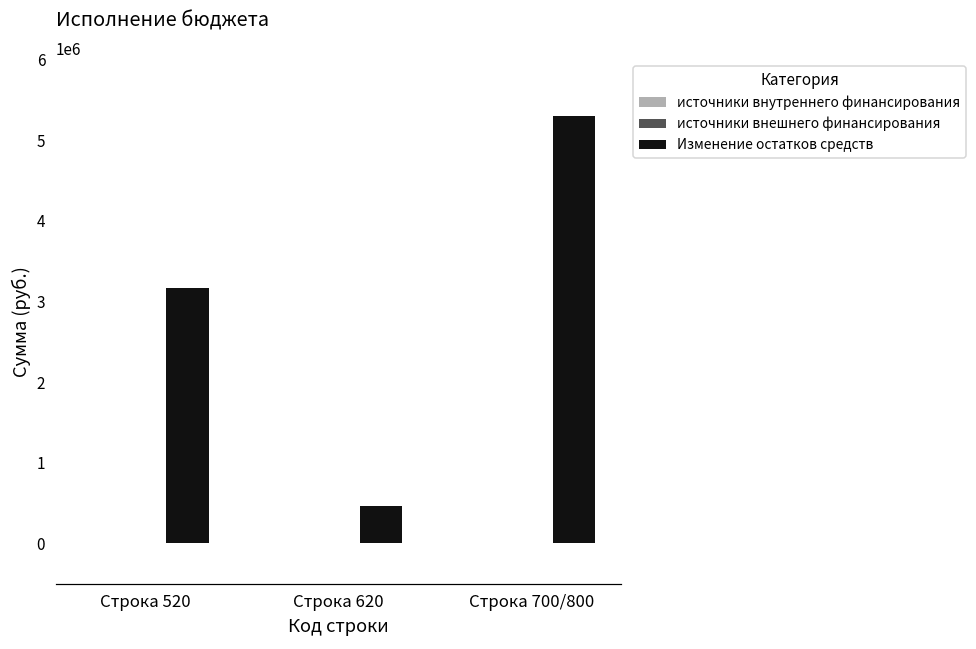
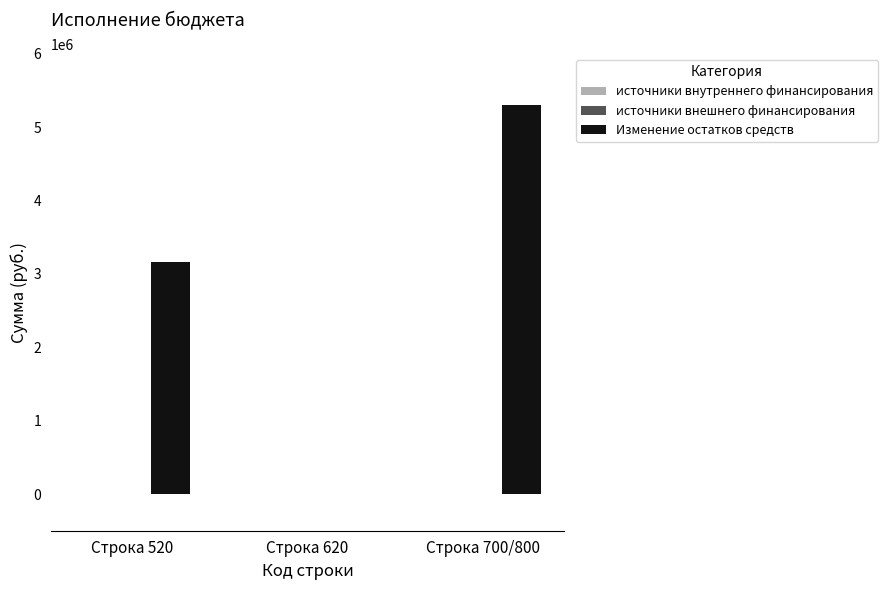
  {
    "источники внутреннего финансирования": {
      "Строка 520": 0,
      "Строка 620": 0,
      "Строка 700/800": 0
    },
    "источники внешнего финансирования": {
      "Строка 520": 0,
      "Строка 620": 0,
      "Строка 700/800": 0
    },
    "Изменение остатков средств": {
      "Строка 520": 3200000,
-     "Строка 620": 500000,
+     "Строка 620": 0,
      "Строка 700/800": 5300000
    }
  }
